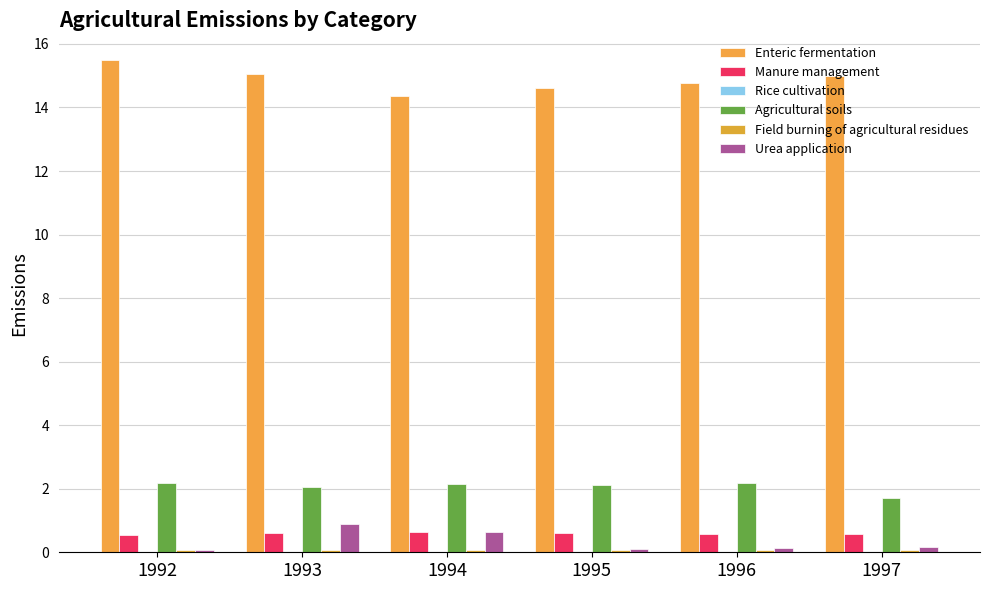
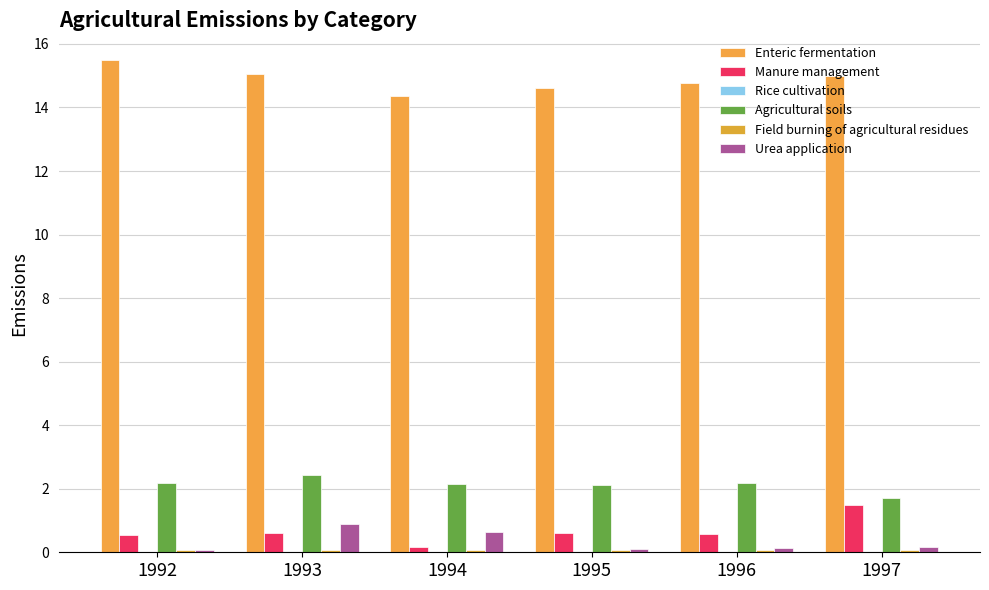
  {
    "Manure management": {
      "1992": 0.5,
      "1993": 0.6,
-     "1994": 0.6,
+     "1994": 0.2,
      "1995": 0.6,
      "1996": 0.6,
-     "1997": 0.6
+     "1997": 1.5
    },
    "Rice cultivation": {
      "1993": 0.0,
      "1994": 0.0,
      "1995": 0.0,
      "1996": 0.0,
      "1997": 0.0
    },
    "Agricultural soils": {
      "1992": 2.2,
-     "1993": 2.1,
+     "1993": 2.4,
      "1994": 2.2,
      "1995": 2.1,
      "1996": 2.2,
      "1997": 1.7
    },
    "Urea application": {
      "1992": 0.1,
      "1993": 0.9,
      "1994": 0.6,
      "1995": 0.1,
      "1996": 0.1,
      "1997": 0.2
    }
  }
